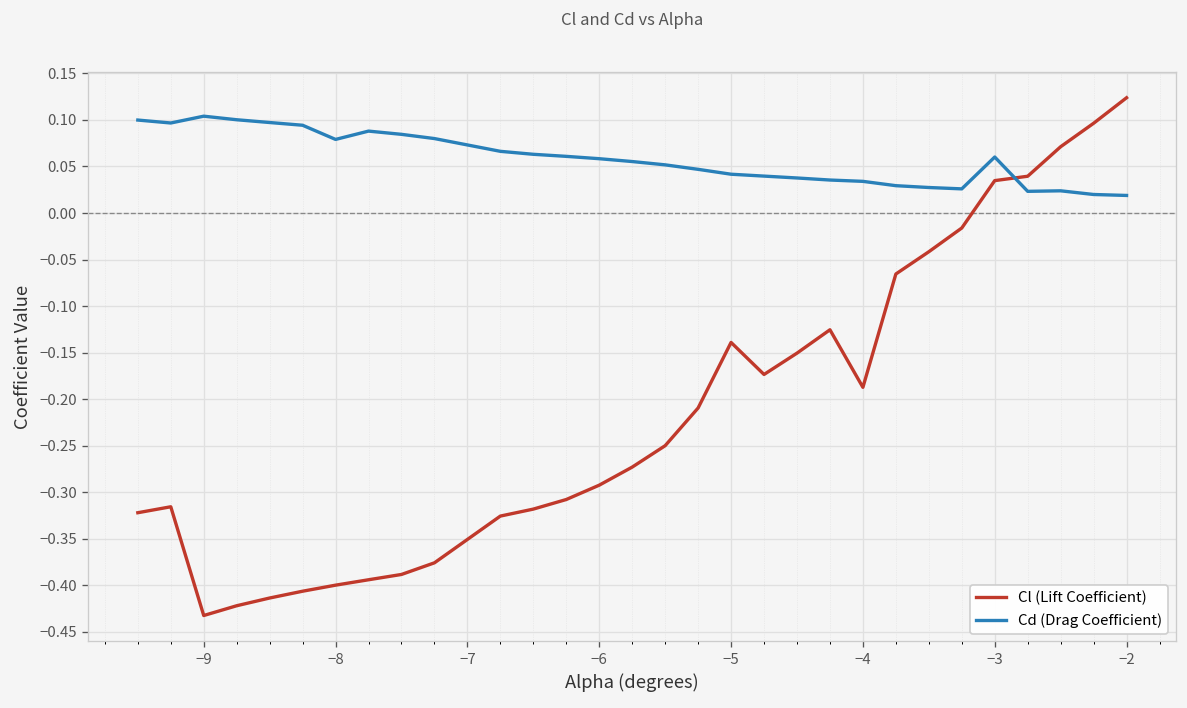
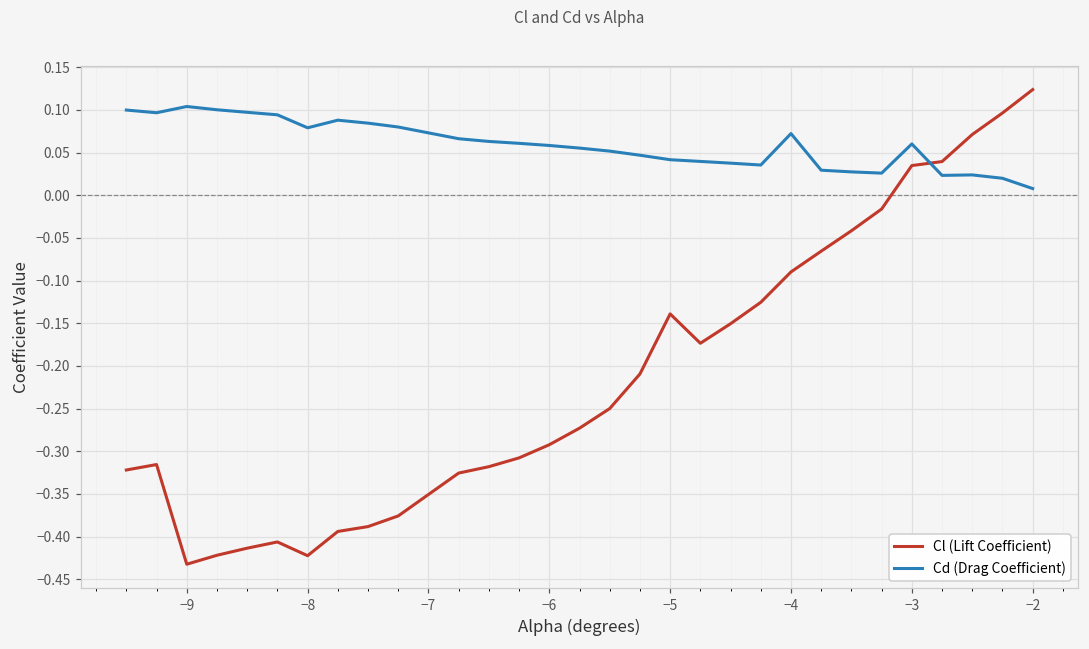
  {
    "Cl (Lift Coefficient)": {
      "−9": -0.43,
-     "−8": -0.40,
+     "−8": -0.42,
      "−6": -0.29,
      "−5": -0.14,
-     "−4": -0.19,
+     "−4": -0.09,
      "−3": 0.03,
      "−2": 0.12
    },
    "Cd (Drag Coefficient)": {
      "−9": 0.10,
      "−8": 0.08,
      "−6": 0.06,
      "−5": 0.04,
-     "−4": 0.03,
+     "−4": 0.07,
      "−3": 0.06,
-     "−2": 0.02
+     "−2": 0.01
    }
  }
